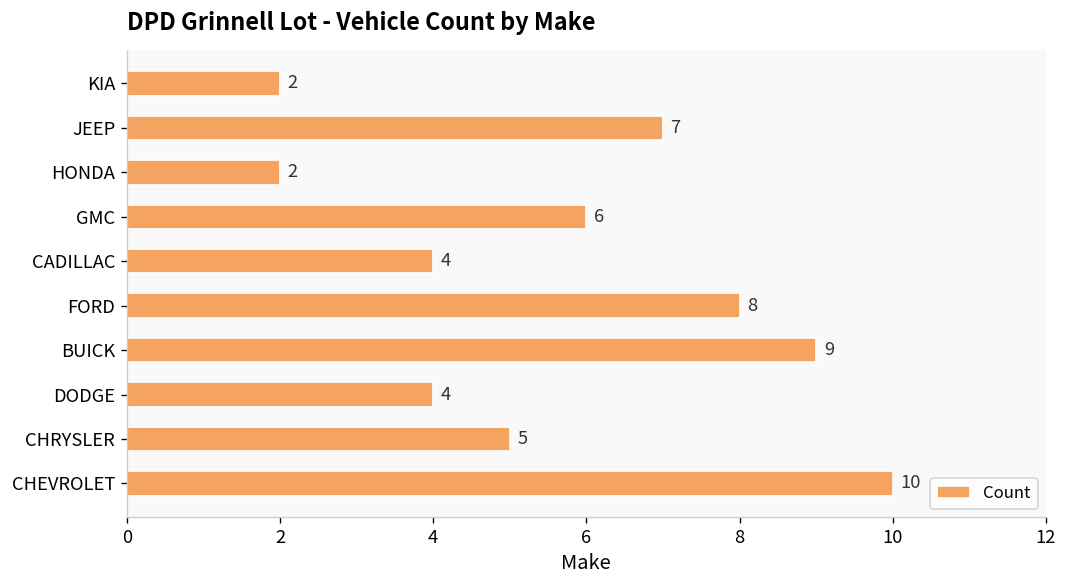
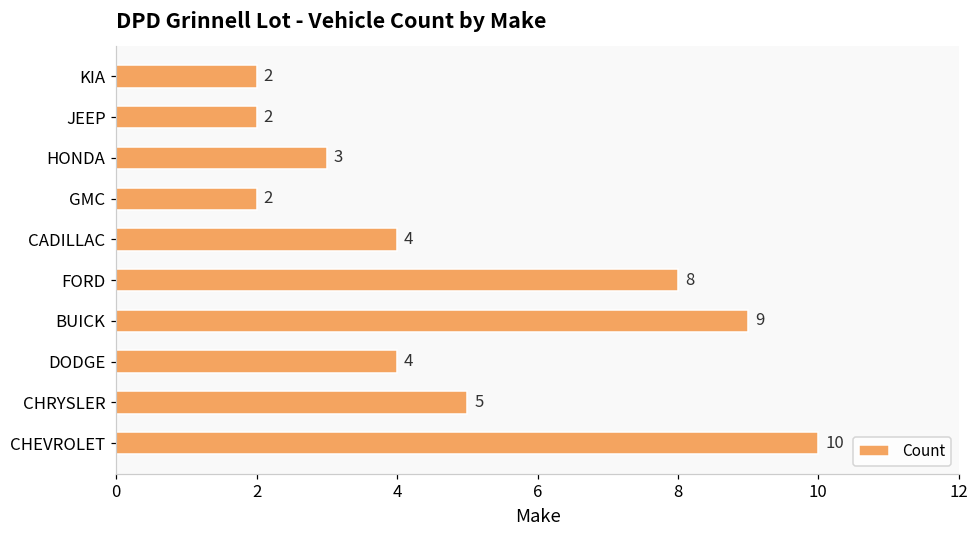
  {
    "KIA": 2,
-   "JEEP": 7,
-   "HONDA": 2,
-   "GMC": 6,
+   "JEEP": 2,
+   "HONDA": 3,
+   "GMC": 2,
    "CADILLAC": 4,
    "FORD": 8,
    "BUICK": 9,
    "DODGE": 4,
    "CHRYSLER": 5,
    "CHEVROLET": 10
  }
